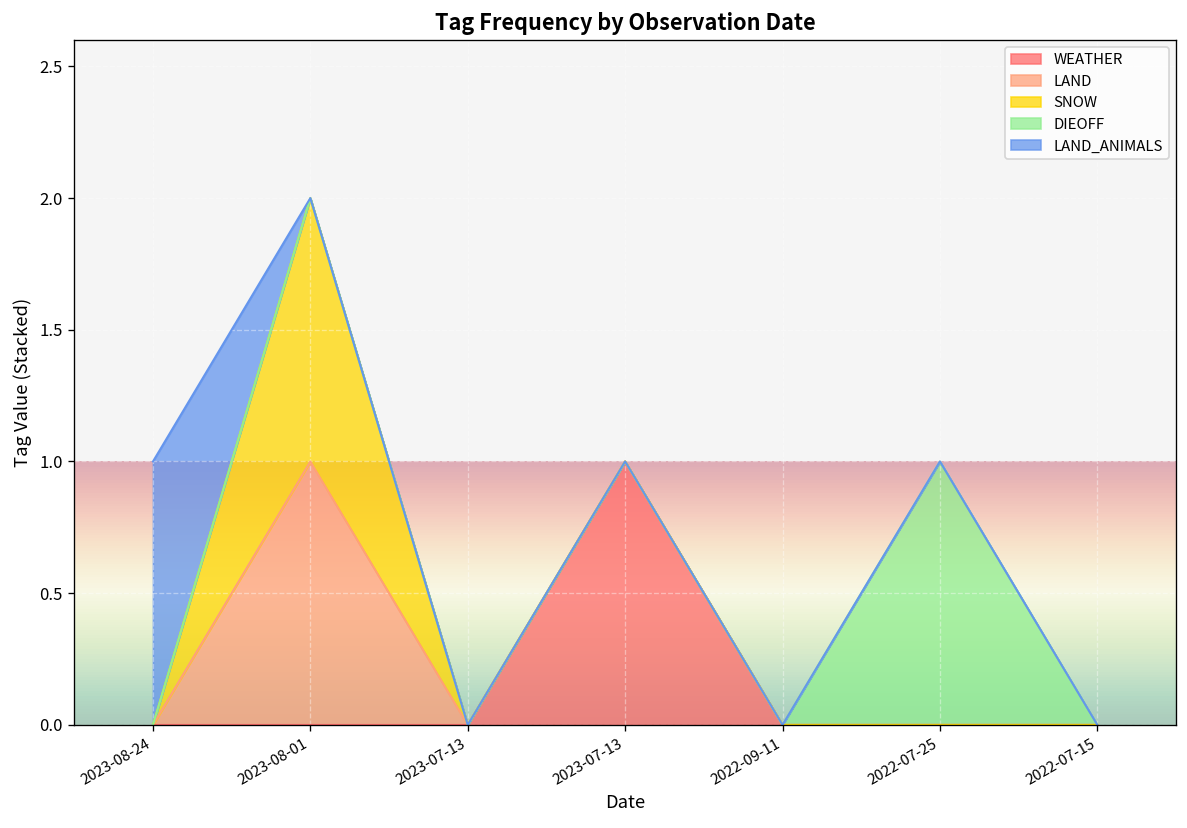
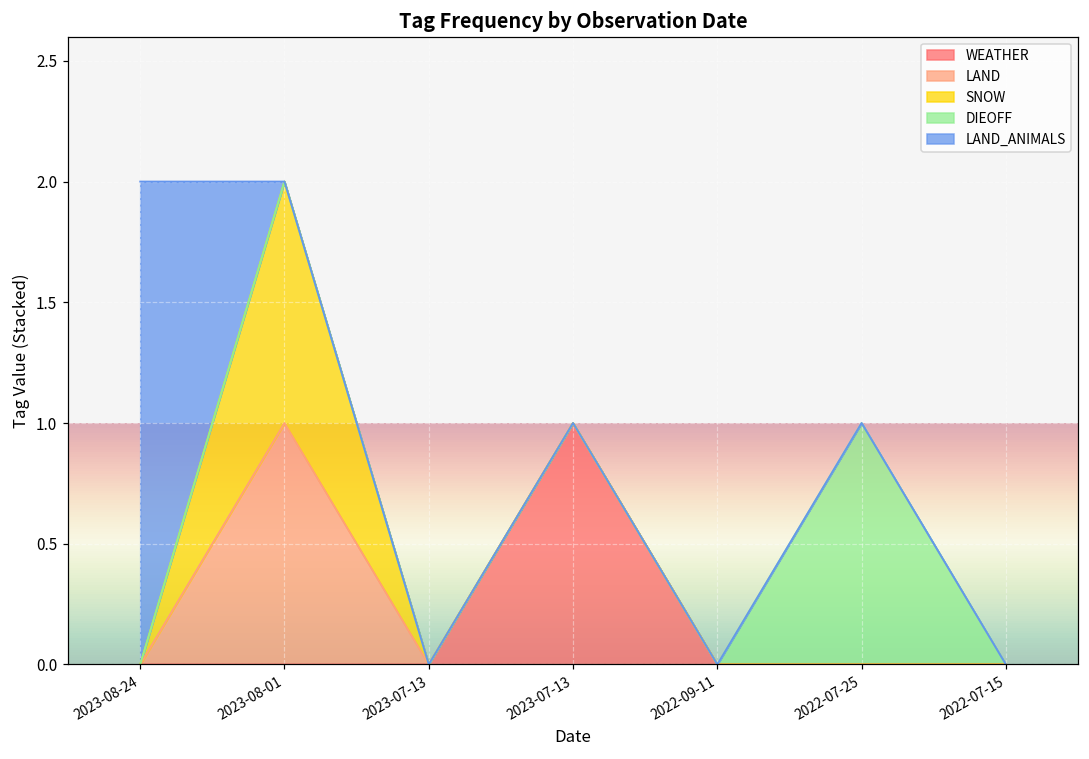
  {
    "LAND_ANIMALS": {
-     "2023-08-24": 1
+     "2023-08-24": 2
    }
  }
